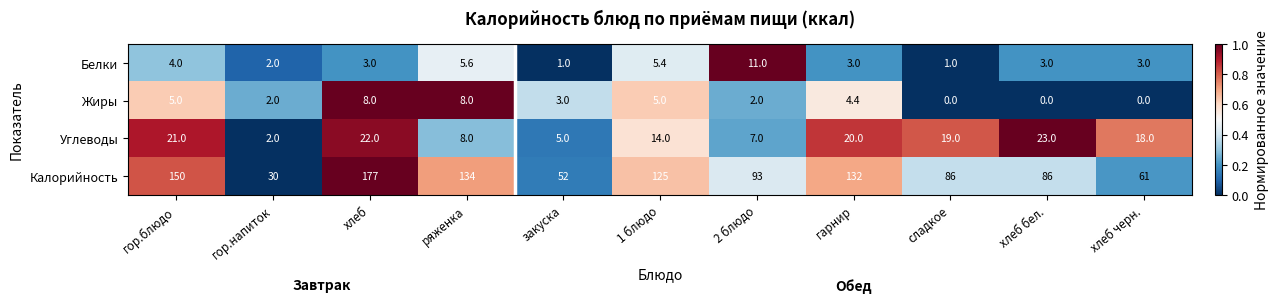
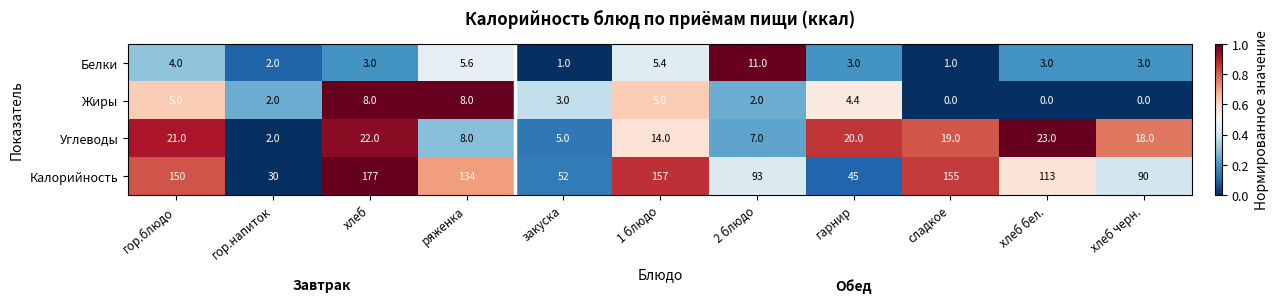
  {
    "Белки": {
      "гор.блюдо": 4.0,
      "гор.напиток": 2.0,
      "хлеб": 3.0,
      "ряженка": 5.6,
      "закуска": 1.0,
      "1 блюдо": 5.4,
      "2 блюдо": 11.0,
      "гарнир": 3.0,
      "сладкое": 1.0,
      "хлеб бел.": 3.0,
      "хлеб черн.": 3.0
    },
    "Жиры": {
      "гор.блюдо": 5.0,
      "гор.напиток": 2.0,
      "хлеб": 8.0,
      "ряженка": 8.0,
      "закуска": 3.0,
      "1 блюдо": 5.0,
      "2 блюдо": 2.0,
      "гарнир": 4.4,
      "сладкое": 0.0,
      "хлеб бел.": 0.0,
      "хлеб черн.": 0.0
    },
    "Углеводы": {
      "гор.блюдо": 21.0,
      "гор.напиток": 2.0,
      "хлеб": 22.0,
      "ряженка": 8.0,
      "закуска": 5.0,
      "1 блюдо": 14.0,
      "2 блюдо": 7.0,
      "гарнир": 20.0,
      "сладкое": 19.0,
      "хлеб бел.": 23.0,
      "хлеб черн.": 18.0
    },
    "Калорийность": {
      "гор.блюдо": 150,
      "гор.напиток": 30,
      "хлеб": 177,
      "ряженка": 134,
      "закуска": 52,
-     "1 блюдо": 125,
+     "1 блюдо": 157,
      "2 блюдо": 93,
-     "гарнир": 132,
-     "сладкое": 86,
-     "хлеб бел.": 86,
-     "хлеб черн.": 61
+     "гарнир": 45,
+     "сладкое": 155,
+     "хлеб бел.": 113,
+     "хлеб черн.": 90
    }
  }
